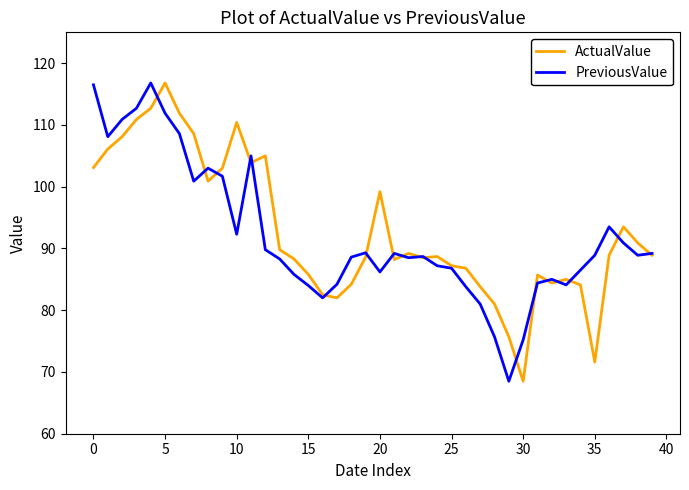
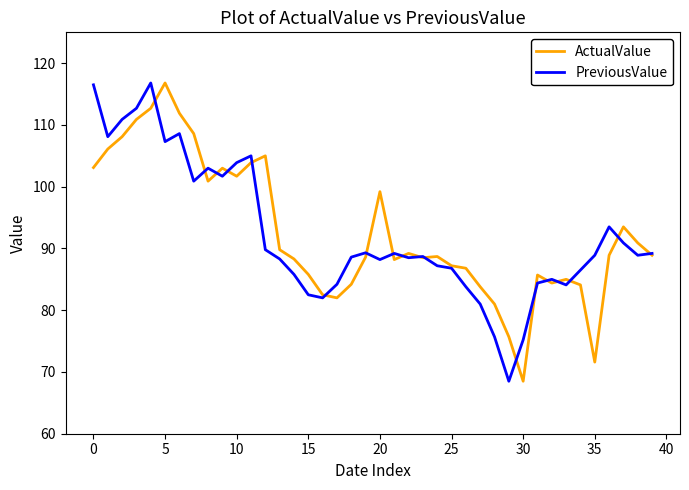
  {
    "ActualValue": {
      "0": 103,
      "5": 117,
-     "10": 110,
+     "10": 102,
      "15": 86,
      "20": 99,
      "30": 69,
      "35": 72
    },
    "PreviousValue": {
      "0": 117,
-     "5": 112,
-     "10": 92,
-     "15": 84,
-     "20": 86,
+     "5": 107,
+     "10": 104,
+     "15": 83,
+     "20": 88,
      "30": 75,
      "35": 89
    }
  }
